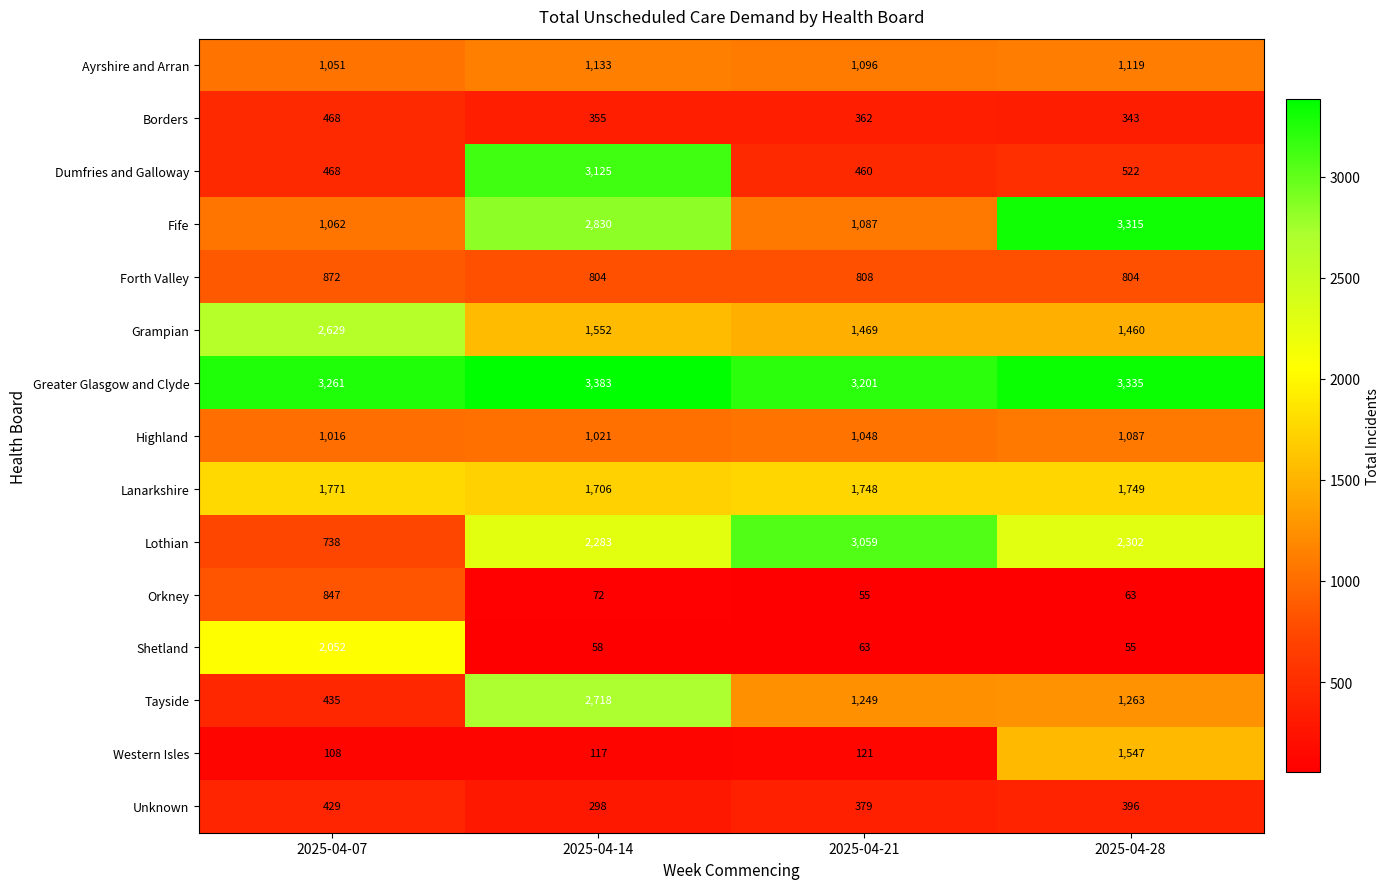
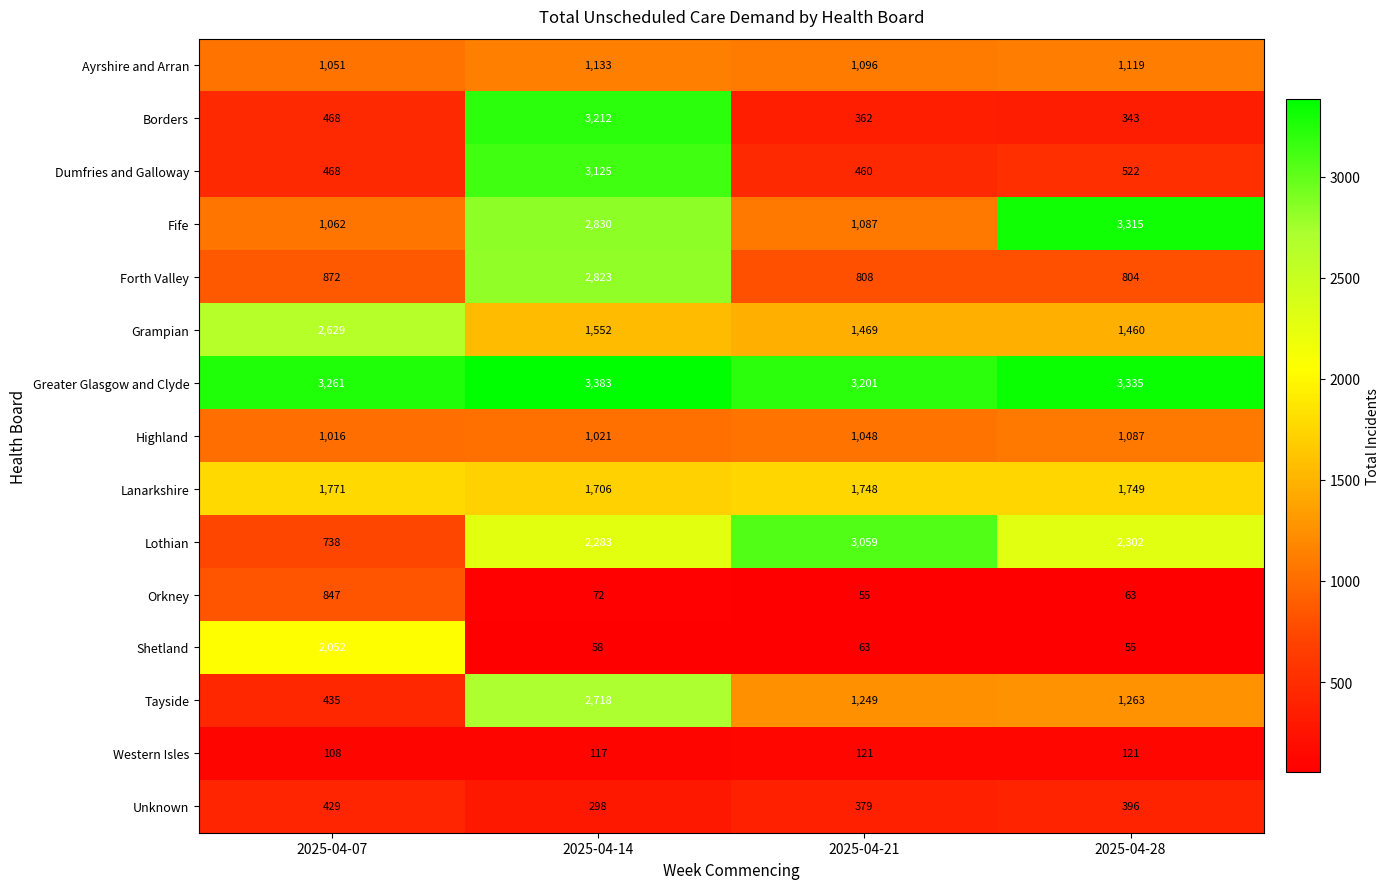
  {
    "Ayrshire and Arran": {
      "2025-04-07": "1,051",
      "2025-04-14": "1,133",
      "2025-04-21": "1,096",
      "2025-04-28": "1,119"
    },
    "Borders": {
      "2025-04-07": "468",
-     "2025-04-14": "355",
+     "2025-04-14": "3,212",
      "2025-04-21": "362",
      "2025-04-28": "343"
    },
    "Dumfries and Galloway": {
      "2025-04-07": "468",
      "2025-04-14": "3,125",
      "2025-04-21": "460",
      "2025-04-28": "522"
    },
    "Fife": {
      "2025-04-07": "1,062",
      "2025-04-14": "2,830",
      "2025-04-21": "1,087",
      "2025-04-28": "3,315"
    },
    "Forth Valley": {
      "2025-04-07": "872",
-     "2025-04-14": "804",
+     "2025-04-14": "2,823",
      "2025-04-21": "808",
      "2025-04-28": "804"
    },
    "Grampian": {
      "2025-04-07": "2,629",
      "2025-04-14": "1,552",
      "2025-04-21": "1,469",
      "2025-04-28": "1,460"
    },
    "Greater Glasgow and Clyde": {
      "2025-04-07": "3,261",
      "2025-04-14": "3,383",
      "2025-04-21": "3,201",
      "2025-04-28": "3,335"
    },
    "Highland": {
      "2025-04-07": "1,016",
      "2025-04-14": "1,021",
      "2025-04-21": "1,048",
      "2025-04-28": "1,087"
    },
    "Lanarkshire": {
      "2025-04-07": "1,771",
      "2025-04-14": "1,706",
      "2025-04-21": "1,748",
      "2025-04-28": "1,749"
    },
    "Lothian": {
      "2025-04-07": "738",
      "2025-04-14": "2,283",
      "2025-04-21": "3,059",
      "2025-04-28": "2,302"
    },
    "Orkney": {
      "2025-04-07": "847",
      "2025-04-14": "72",
      "2025-04-21": "55",
      "2025-04-28": "63"
    },
    "Shetland": {
      "2025-04-07": "2,052",
      "2025-04-14": "58",
      "2025-04-21": "63",
      "2025-04-28": "55"
    },
    "Tayside": {
      "2025-04-07": "435",
      "2025-04-14": "2,718",
      "2025-04-21": "1,249",
      "2025-04-28": "1,263"
    },
    "Western Isles": {
      "2025-04-07": "108",
      "2025-04-14": "117",
      "2025-04-21": "121",
-     "2025-04-28": "1,547"
+     "2025-04-28": "121"
    },
    "Unknown": {
      "2025-04-07": "429",
      "2025-04-14": "298",
      "2025-04-21": "379",
      "2025-04-28": "396"
    }
  }
